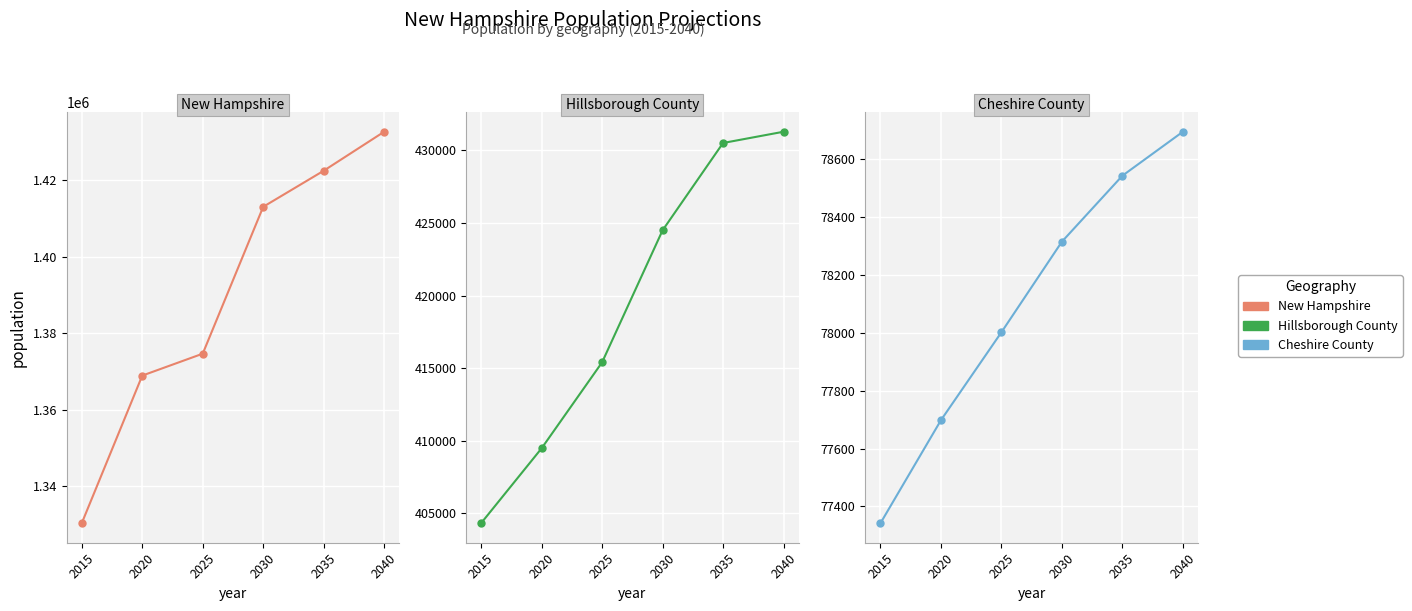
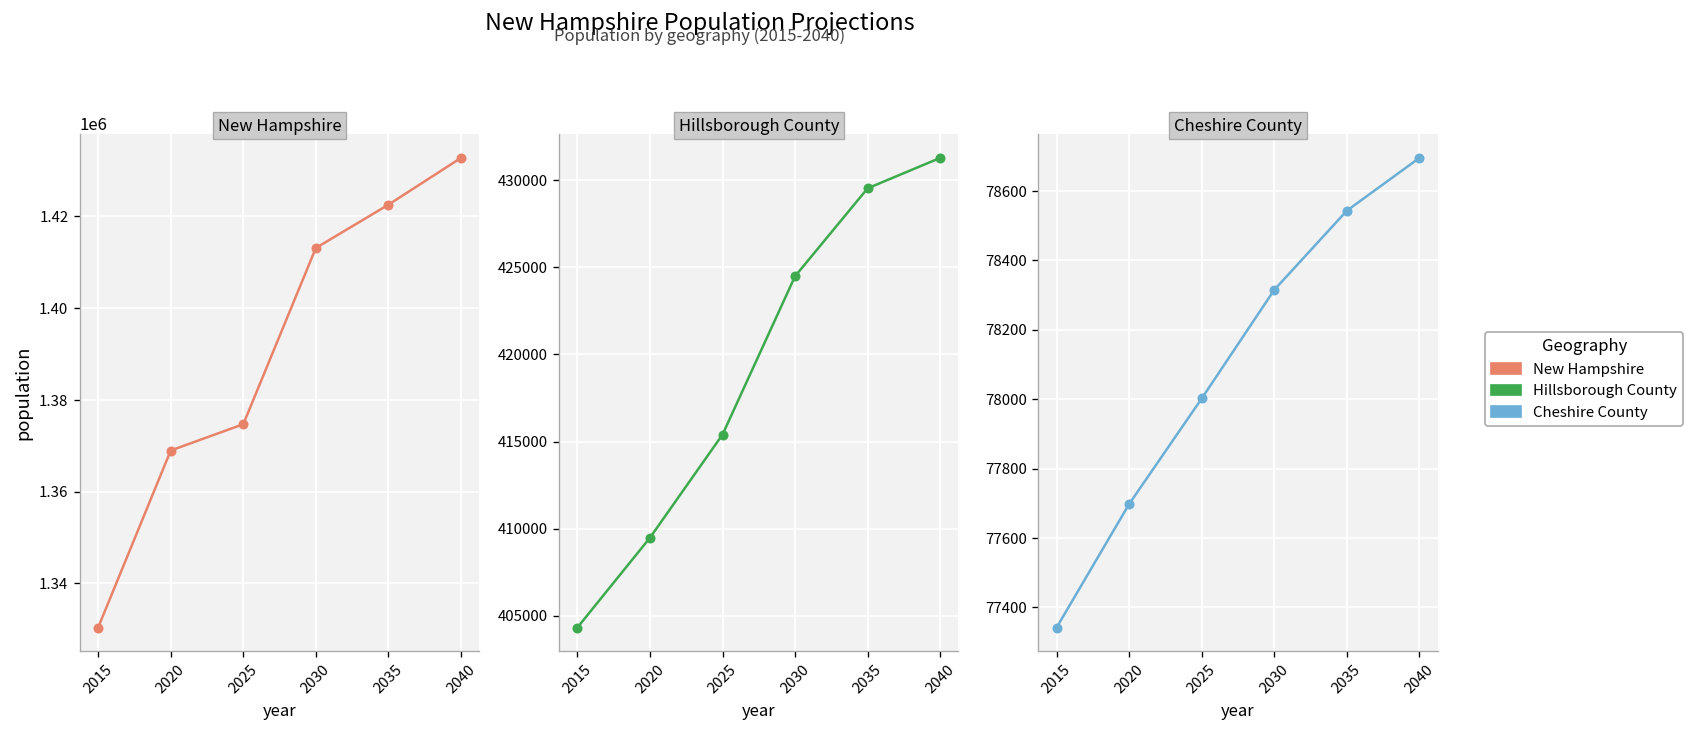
  {
    "New Hampshire": {
      "2015": 1330000,
      "2020": 1369000,
      "2025": 1375000,
      "2030": 1413000,
      "2035": 1423000,
      "2040": 1433000
    },
    "Hillsborough County": {
      "2015": 404300,
      "2020": 409500,
      "2025": 415400,
      "2030": 424500,
-     "2035": 430500,
+     "2035": 429500,
      "2040": 431300
    },
    "Cheshire County": {
      "2015": 77340,
      "2020": 77700,
      "2025": 78000,
      "2030": 78320,
      "2035": 78540,
      "2040": 78700
    }
  }
